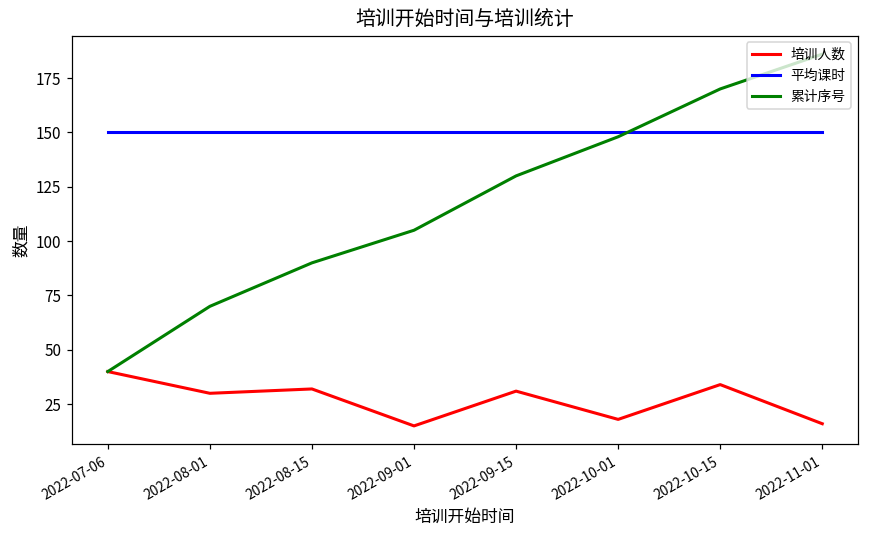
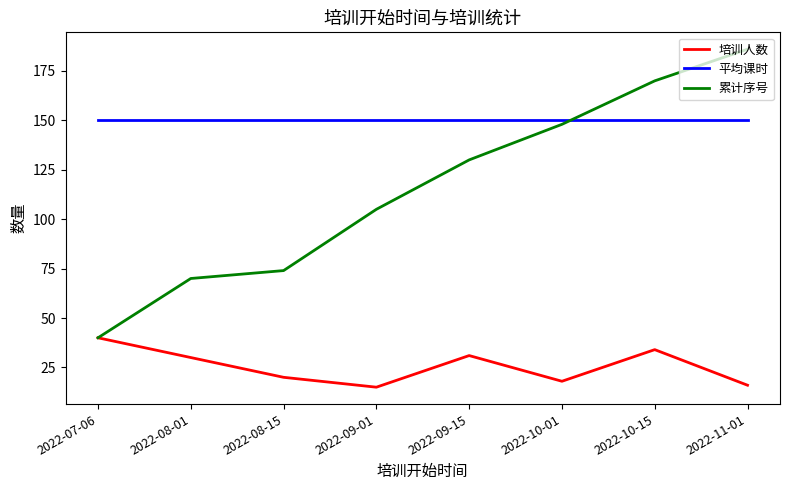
  {
    "培训人数": {
      "2022-08-01": 30,
-     "2022-08-15": 32,
+     "2022-08-15": 20,
      "2022-09-01": 15,
      "2022-09-15": 31,
      "2022-10-01": 18,
      "2022-10-15": 34,
      "2022-11-01": 16
    },
    "平均课时": {
      "2022-07-06": 150,
      "2022-08-01": 150,
      "2022-08-15": 150,
      "2022-09-01": 150,
      "2022-09-15": 150,
      "2022-10-01": 150,
      "2022-10-15": 150,
      "2022-11-01": 150
    },
    "累计序号": {
      "2022-08-01": 70,
-     "2022-08-15": 90,
+     "2022-08-15": 74,
      "2022-09-01": 105,
      "2022-09-15": 130,
      "2022-10-01": 148,
      "2022-10-15": 170
    }
  }
